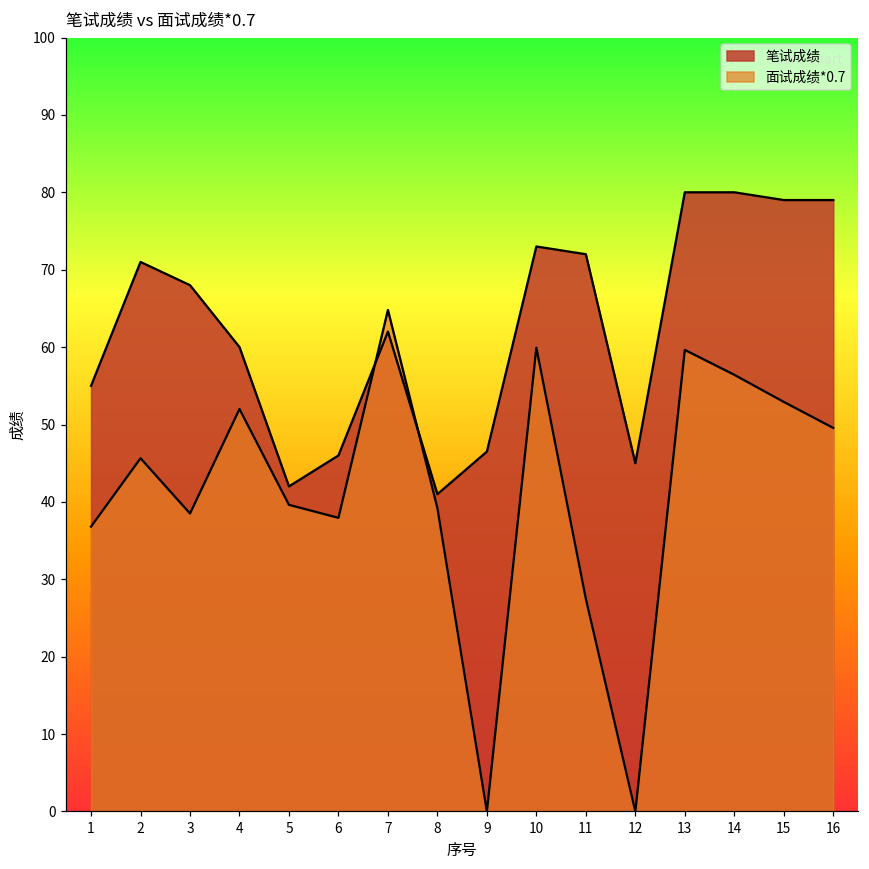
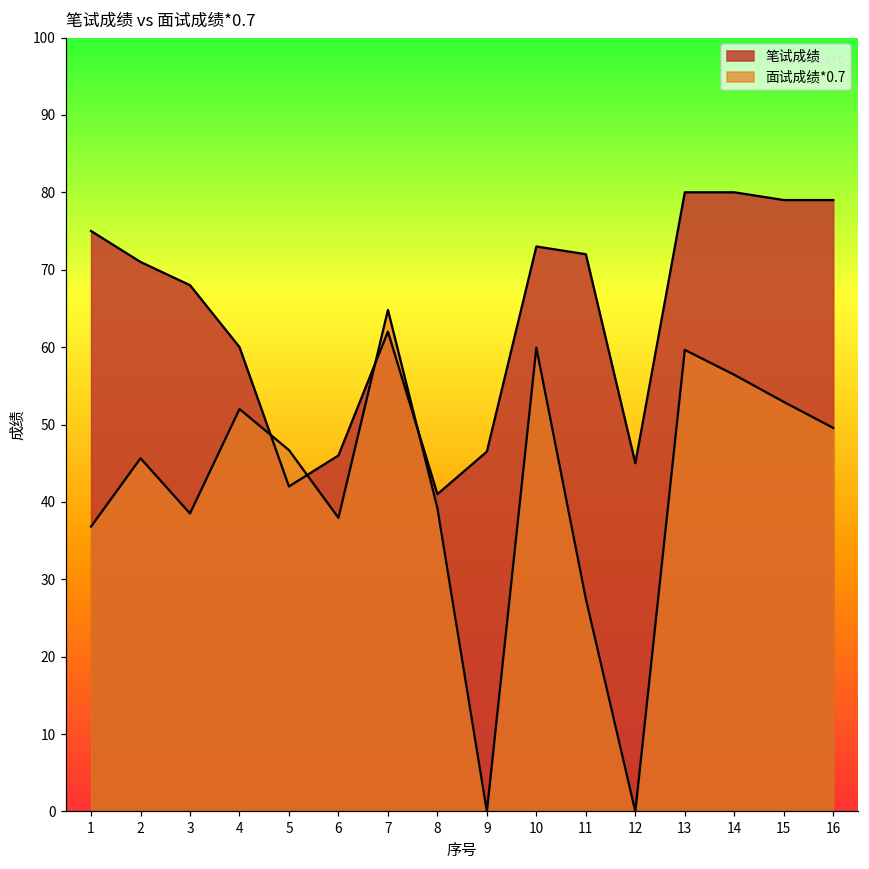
  {
    "笔试成绩": {
-     "1": 55,
+     "1": 75,
      "2": 71,
      "3": 68,
      "4": 60,
      "5": 42,
      "6": 46,
      "7": 62,
      "8": 41,
      "9": 47,
      "10": 73,
      "11": 72,
      "12": 45,
      "13": 80,
      "14": 80,
      "15": 79,
      "16": 79
    },
    "面试成绩*0.7": {
      "1": 37,
      "2": 46,
      "3": 39,
      "4": 52,
-     "5": 40,
+     "5": 47,
      "6": 38,
      "7": 65,
      "8": 39,
      "9": 0,
      "10": 60,
      "11": 27,
      "12": 0,
      "13": 60,
      "14": 56,
      "15": 53,
      "16": 50
    }
  }
